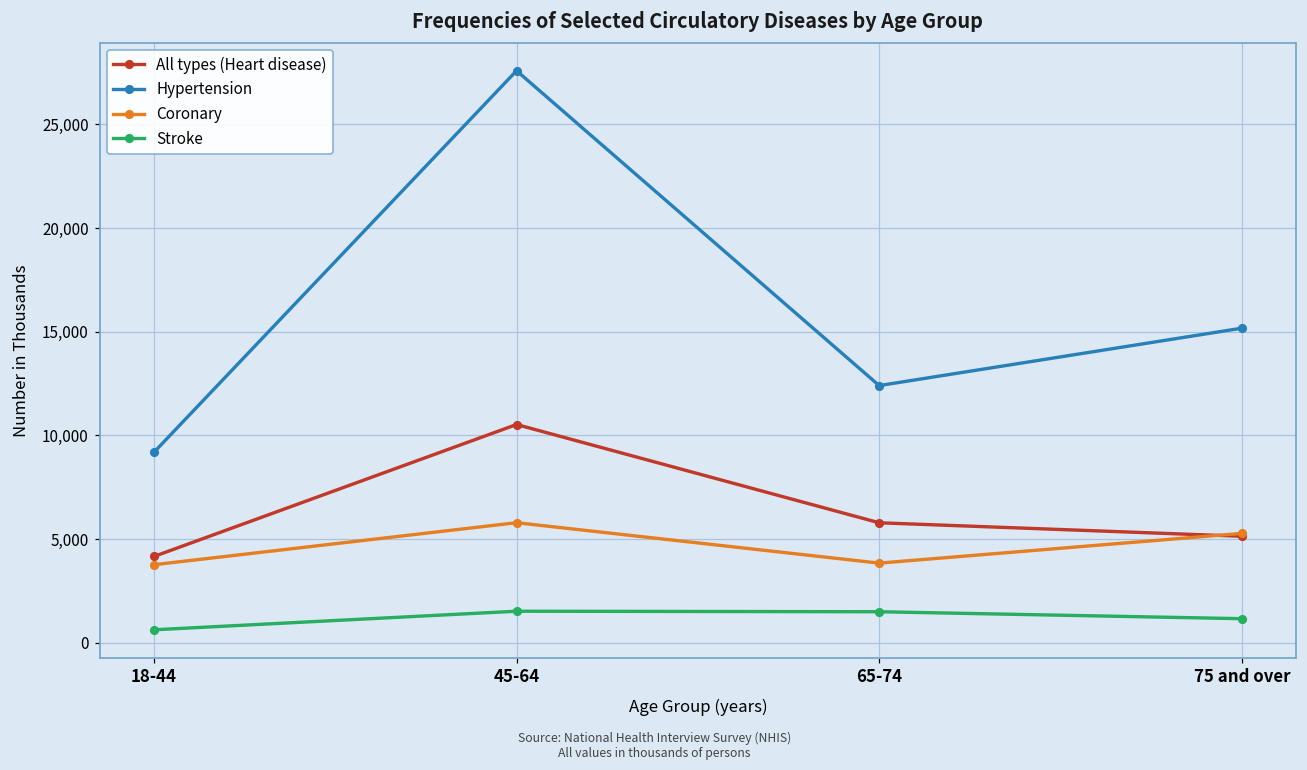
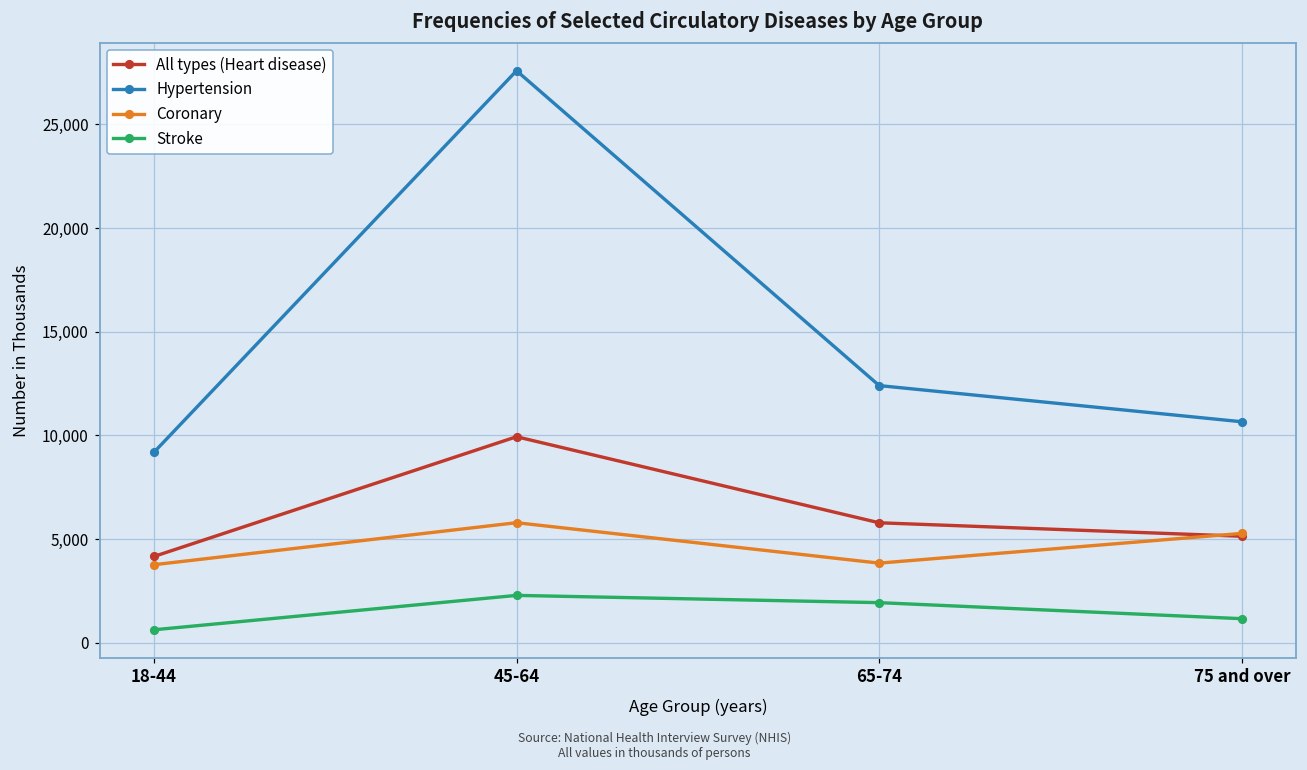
  {
    "All types (Heart disease)": {
      "18-44": "4,200",
-     "45-64": "10,500",
+     "45-64": "9,900",
      "65-74": "5,800",
      "75 and over": "5,100"
    },
    "Hypertension": {
      "18-44": "9,200",
      "45-64": "27,600",
      "65-74": "12,400",
-     "75 and over": "15,200"
+     "75 and over": "10,700"
    },
    "Coronary": {
      "18-44": "3,800",
      "45-64": "5,800",
      "65-74": "3,800",
      "75 and over": "5,300"
    },
    "Stroke": {
      "18-44": "600",
-     "45-64": "1,500",
-     "65-74": "1,500",
+     "45-64": "2,300",
+     "65-74": "1,900",
      "75 and over": "1,200"
    }
  }
